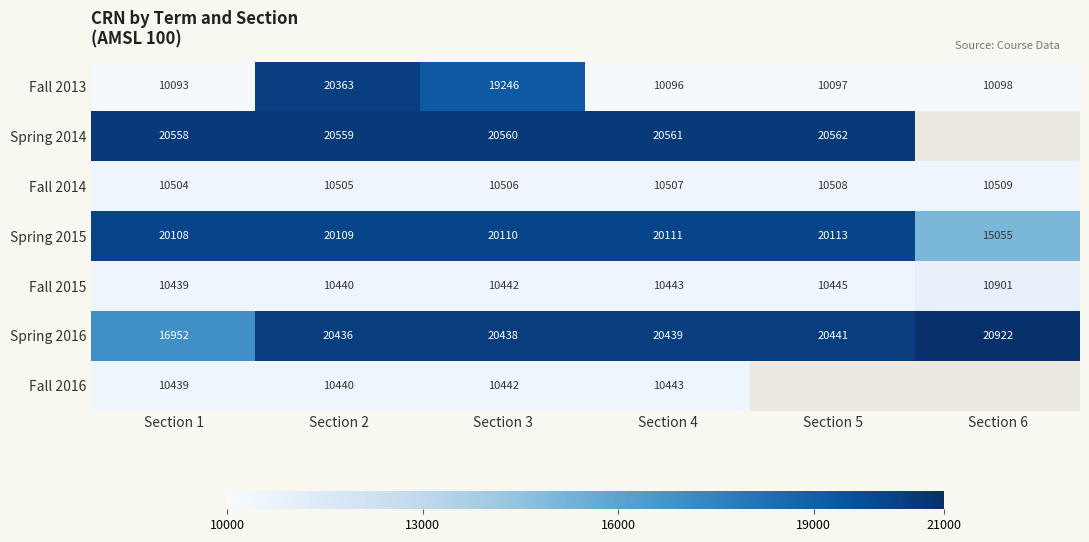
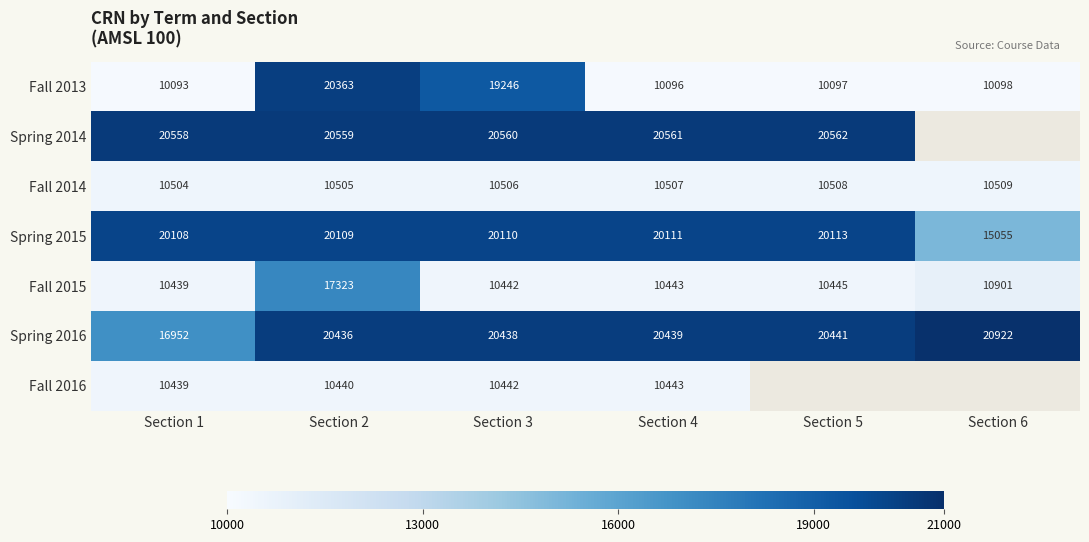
  {
    "Fall 2013": {
      "Section 1": 10093,
      "Section 2": 20363,
      "Section 3": 19246,
      "Section 4": 10096,
      "Section 5": 10097,
      "Section 6": 10098
    },
    "Spring 2014": {
      "Section 1": 20558,
      "Section 2": 20559,
      "Section 3": 20560,
      "Section 4": 20561,
      "Section 5": 20562
    },
    "Fall 2014": {
      "Section 1": 10504,
      "Section 2": 10505,
      "Section 3": 10506,
      "Section 4": 10507,
      "Section 5": 10508,
      "Section 6": 10509
    },
    "Spring 2015": {
      "Section 1": 20108,
      "Section 2": 20109,
      "Section 3": 20110,
      "Section 4": 20111,
      "Section 5": 20113,
      "Section 6": 15055
    },
    "Fall 2015": {
      "Section 1": 10439,
-     "Section 2": 10440,
+     "Section 2": 17323,
      "Section 3": 10442,
      "Section 4": 10443,
      "Section 5": 10445,
      "Section 6": 10901
    },
    "Spring 2016": {
      "Section 1": 16952,
      "Section 2": 20436,
      "Section 3": 20438,
      "Section 4": 20439,
      "Section 5": 20441,
      "Section 6": 20922
    },
    "Fall 2016": {
      "Section 1": 10439,
      "Section 2": 10440,
      "Section 3": 10442,
      "Section 4": 10443
    }
  }
